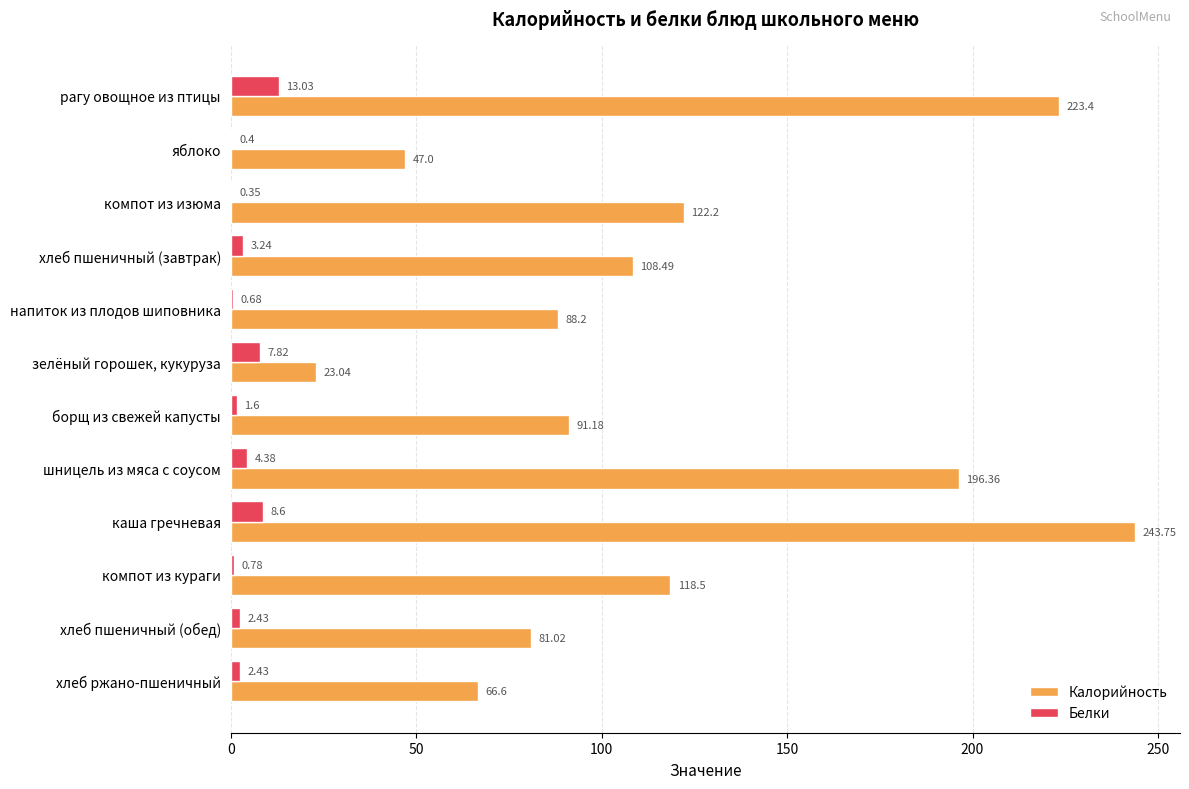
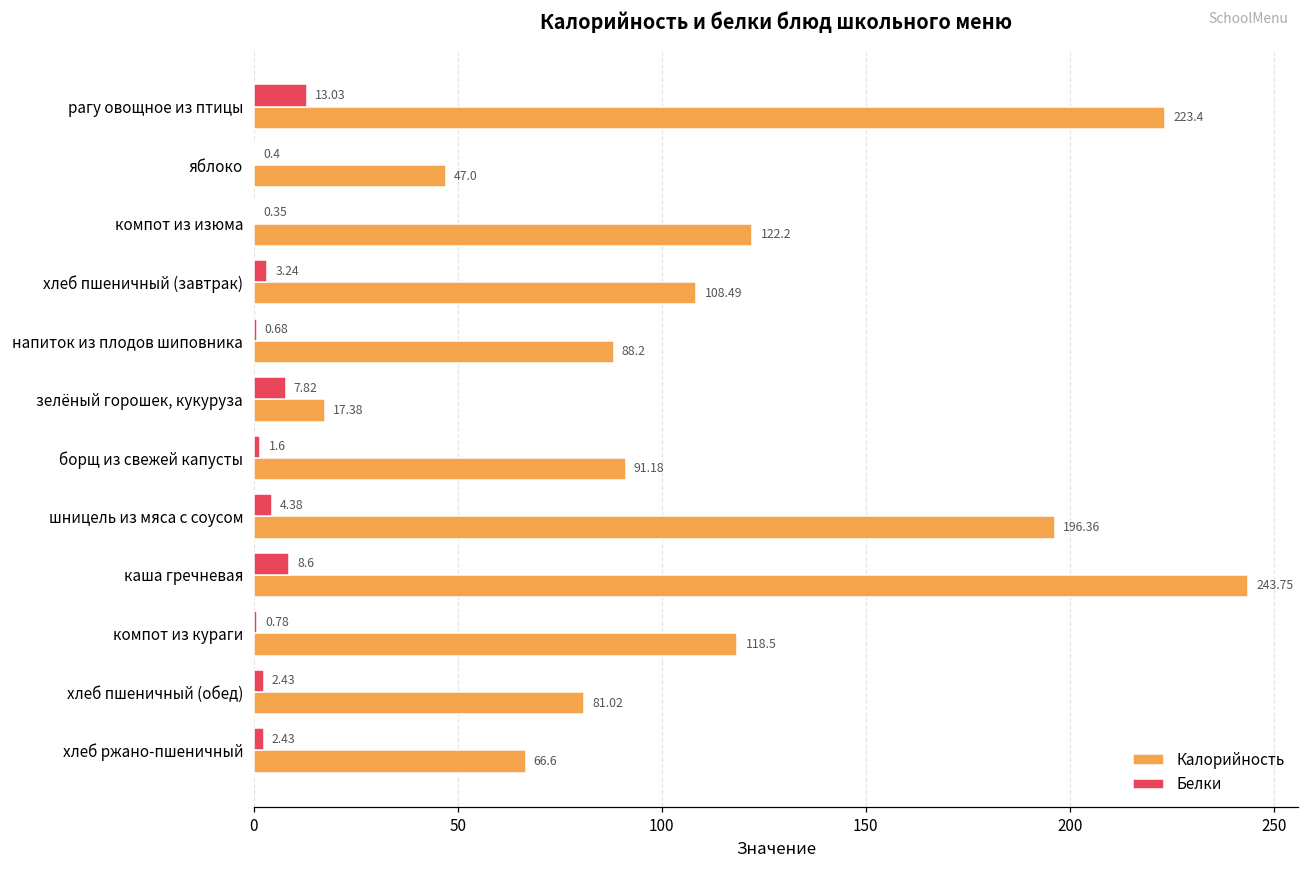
  {
    "Калорийность": {
      "рагу овощное из птицы": 223.4,
      "яблоко": 47.0,
      "компот из изюма": 122.2,
      "хлеб пшеничный (завтрак)": 108.49,
      "напиток из плодов шиповника": 88.2,
-     "зелёный горошек, кукуруза": 23.04,
+     "зелёный горошек, кукуруза": 17.38,
      "борщ из свежей капусты": 91.18,
      "шницель из мяса с соусом": 196.36,
      "каша гречневая": 243.75,
      "компот из кураги": 118.5,
      "хлеб пшеничный (обед)": 81.02,
      "хлеб ржано-пшеничный": 66.6
    },
    "Белки": {
      "рагу овощное из птицы": 13.03,
      "яблоко": 0.4,
      "компот из изюма": 0.35,
      "хлеб пшеничный (завтрак)": 3.24,
      "напиток из плодов шиповника": 0.68,
      "зелёный горошек, кукуруза": 7.82,
      "борщ из свежей капусты": 1.6,
      "шницель из мяса с соусом": 4.38,
      "каша гречневая": 8.6,
      "компот из кураги": 0.78,
      "хлеб пшеничный (обед)": 2.43,
      "хлеб ржано-пшеничный": 2.43
    }
  }
